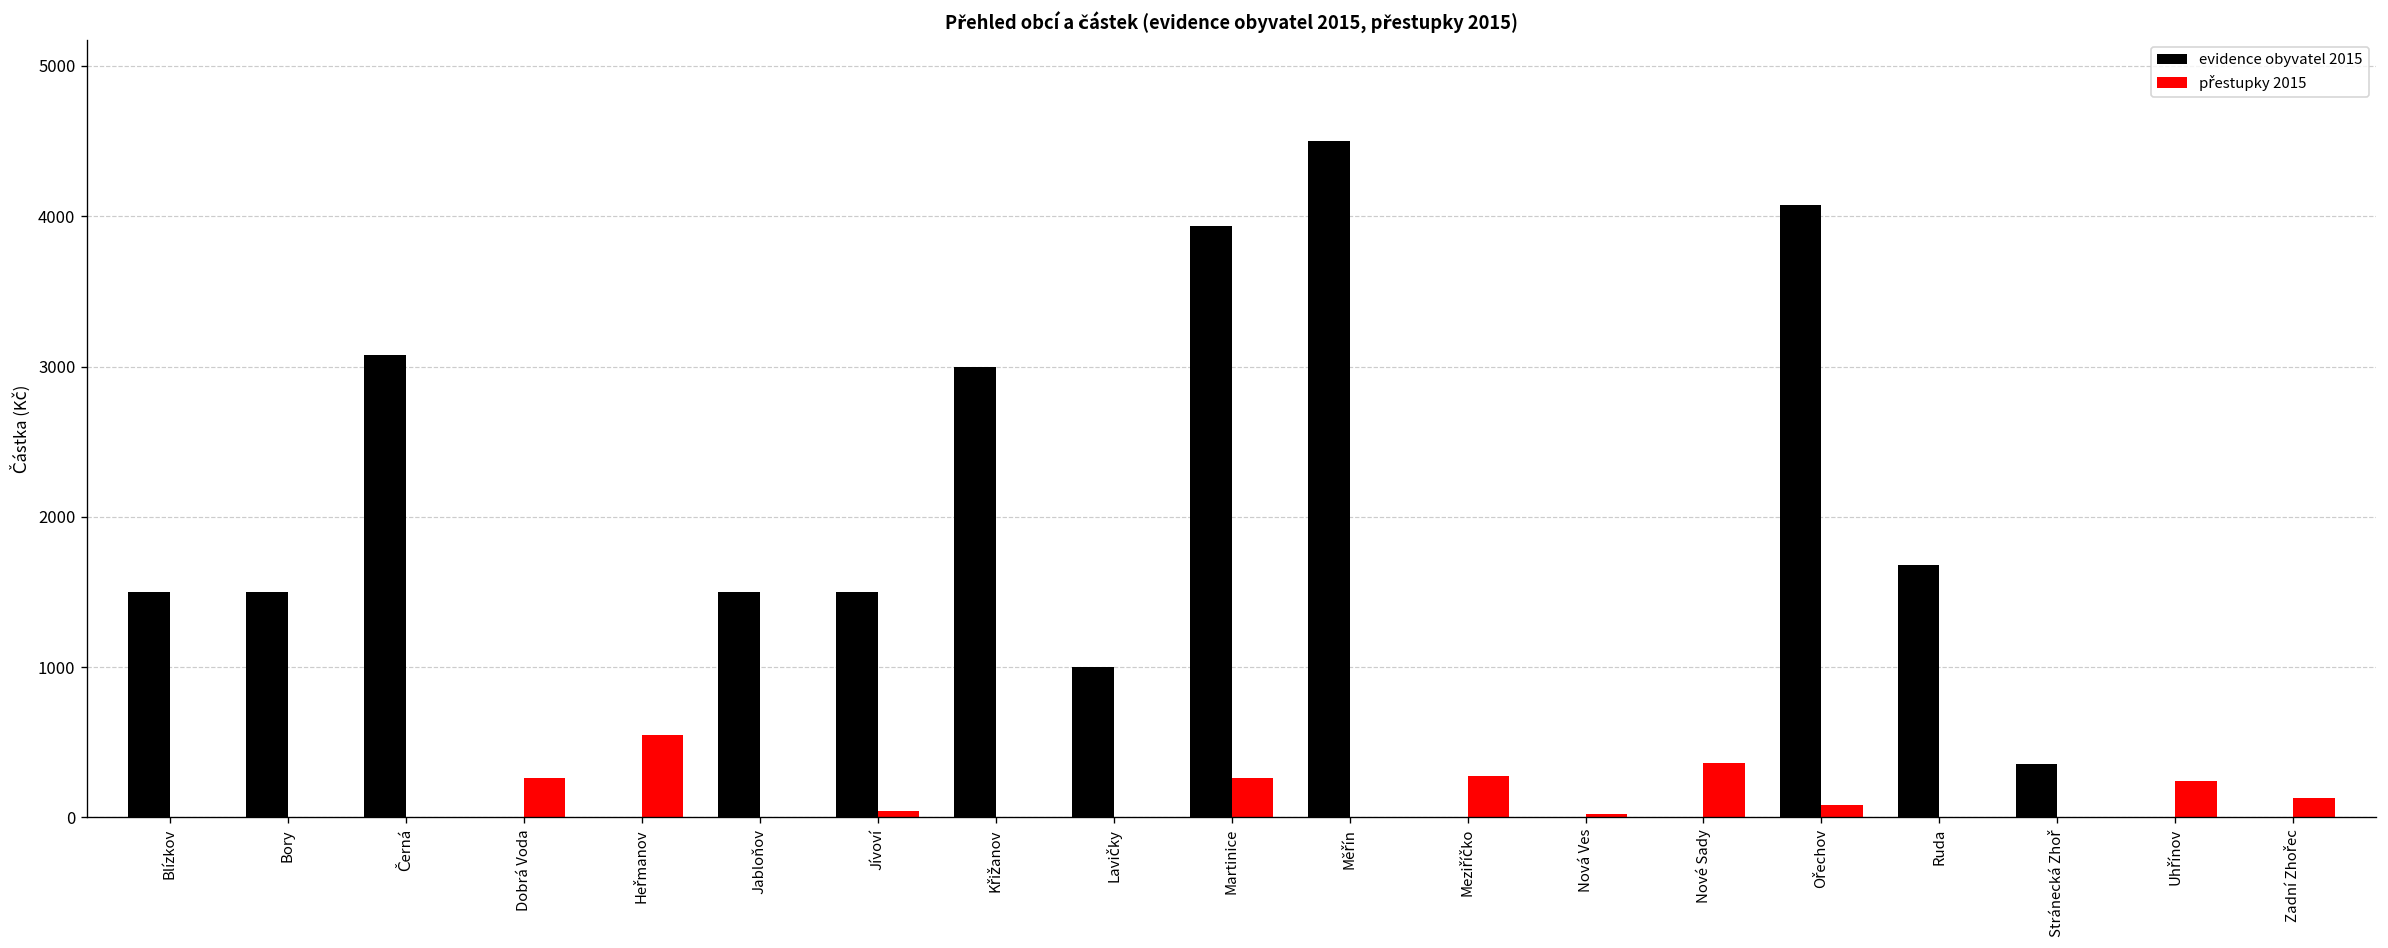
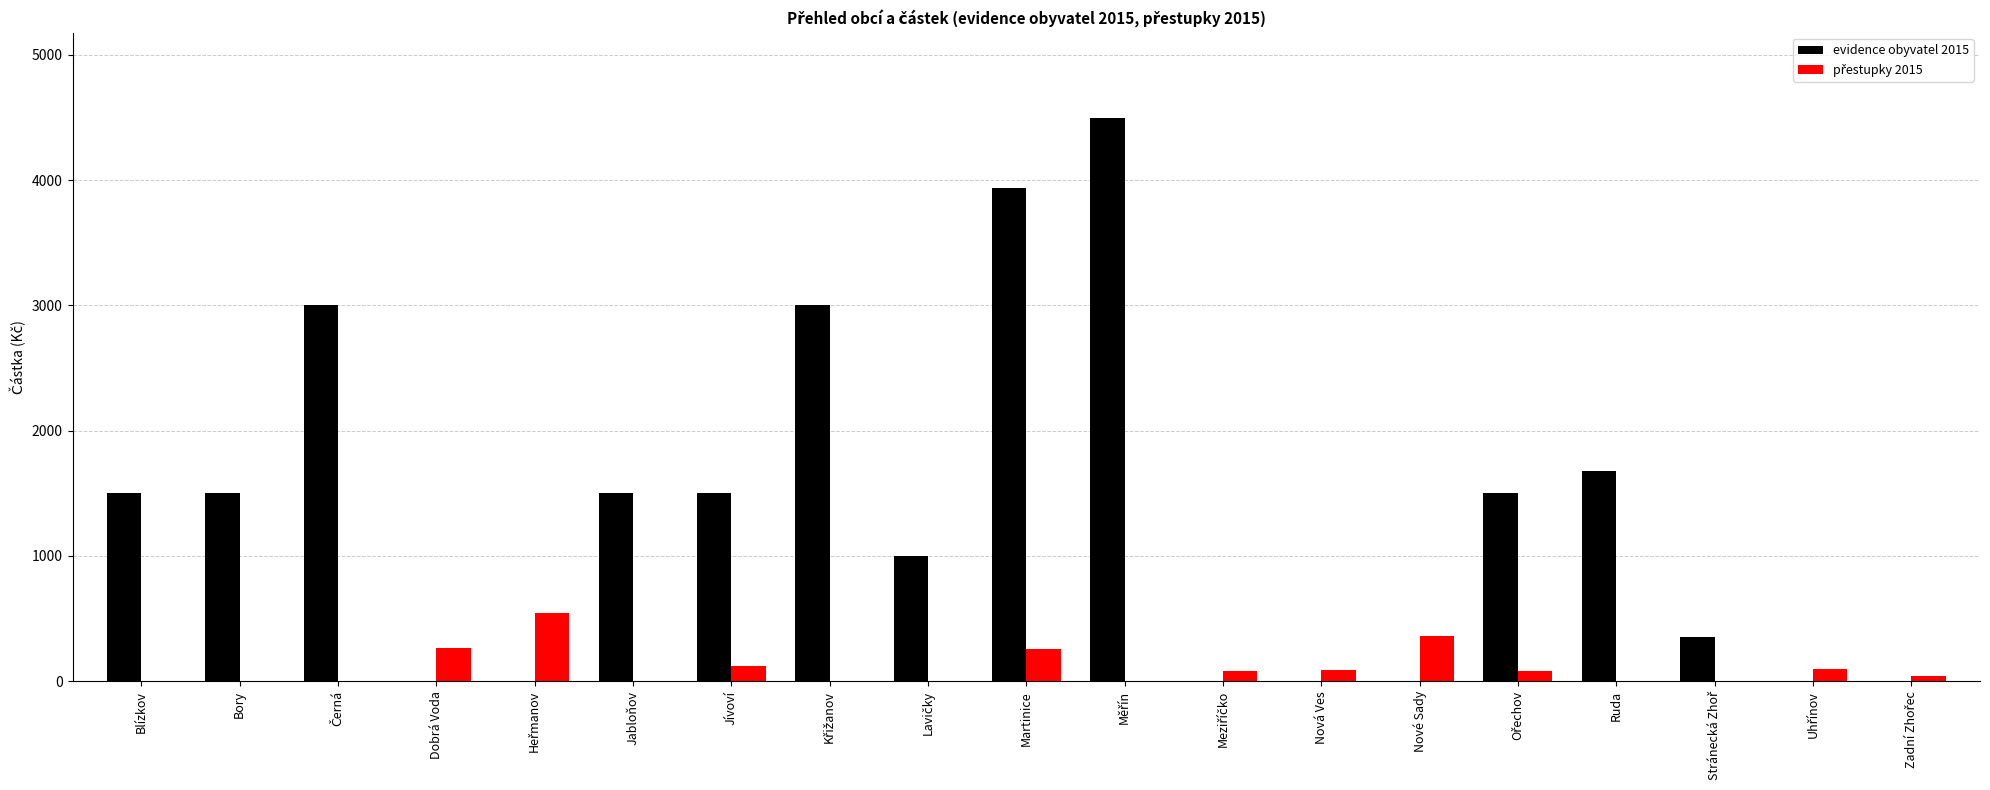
  {
    "evidence obyvatel 2015": {
      "Blízkov": 1500,
      "Bory": 1500,
-     "Černá": 3080,
+     "Černá": 3000,
      "Dobrá Voda": 0,
      "Heřmanov": 0,
      "Jabloňov": 1500,
      "Jívoví": 1500,
      "Křižanov": 3000,
      "Lavičky": 1000,
      "Martinice": 3940,
      "Měřín": 4500,
      "Meziříčko": 0,
      "Nová Ves": 0,
      "Nové Sady": 0,
-     "Ořechov": 4080,
+     "Ořechov": 1500,
      "Ruda": 1680,
      "Stránecká Zhoř": 350,
      "Uhřínov": 0,
      "Zadní Zhořec": 0
    },
    "přestupky 2015": {
      "Blízkov": 0,
      "Bory": 0,
      "Černá": 0,
      "Dobrá Voda": 260,
      "Heřmanov": 550,
      "Jabloňov": 0,
-     "Jívoví": 40,
+     "Jívoví": 120,
      "Křižanov": 0,
      "Lavičky": 0,
      "Martinice": 260,
      "Měřín": 0,
-     "Meziříčko": 280,
-     "Nová Ves": 20,
+     "Meziříčko": 80,
+     "Nová Ves": 90,
      "Nové Sady": 360,
      "Ořechov": 80,
      "Ruda": 0,
      "Stránecká Zhoř": 0,
-     "Uhřínov": 240,
-     "Zadní Zhořec": 130
+     "Uhřínov": 100,
+     "Zadní Zhořec": 40
    }
  }
